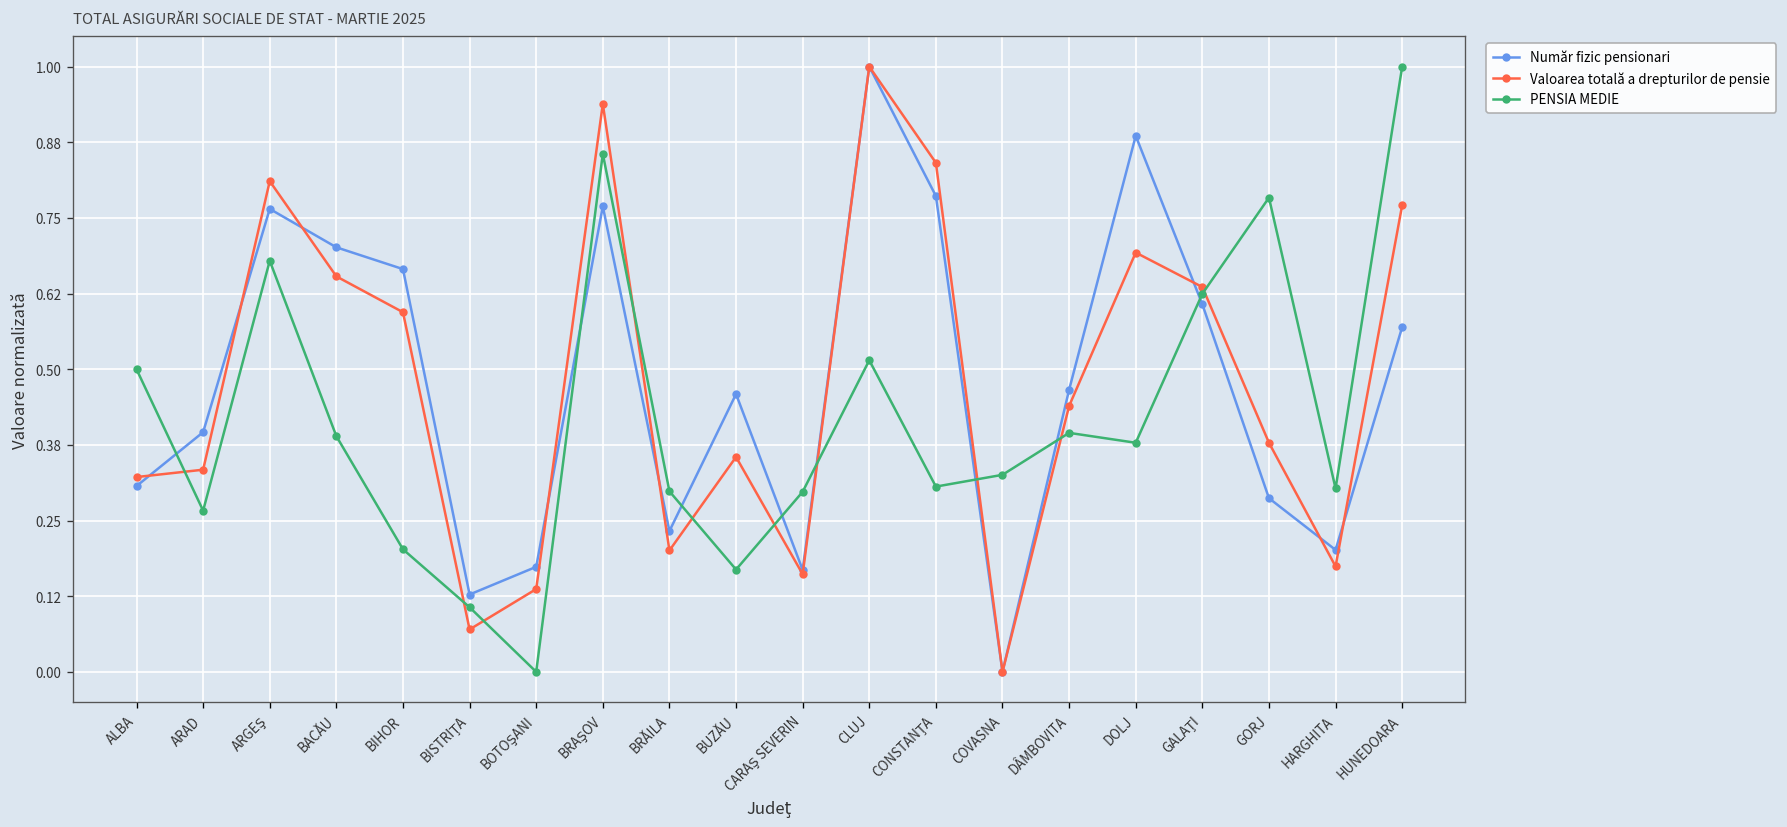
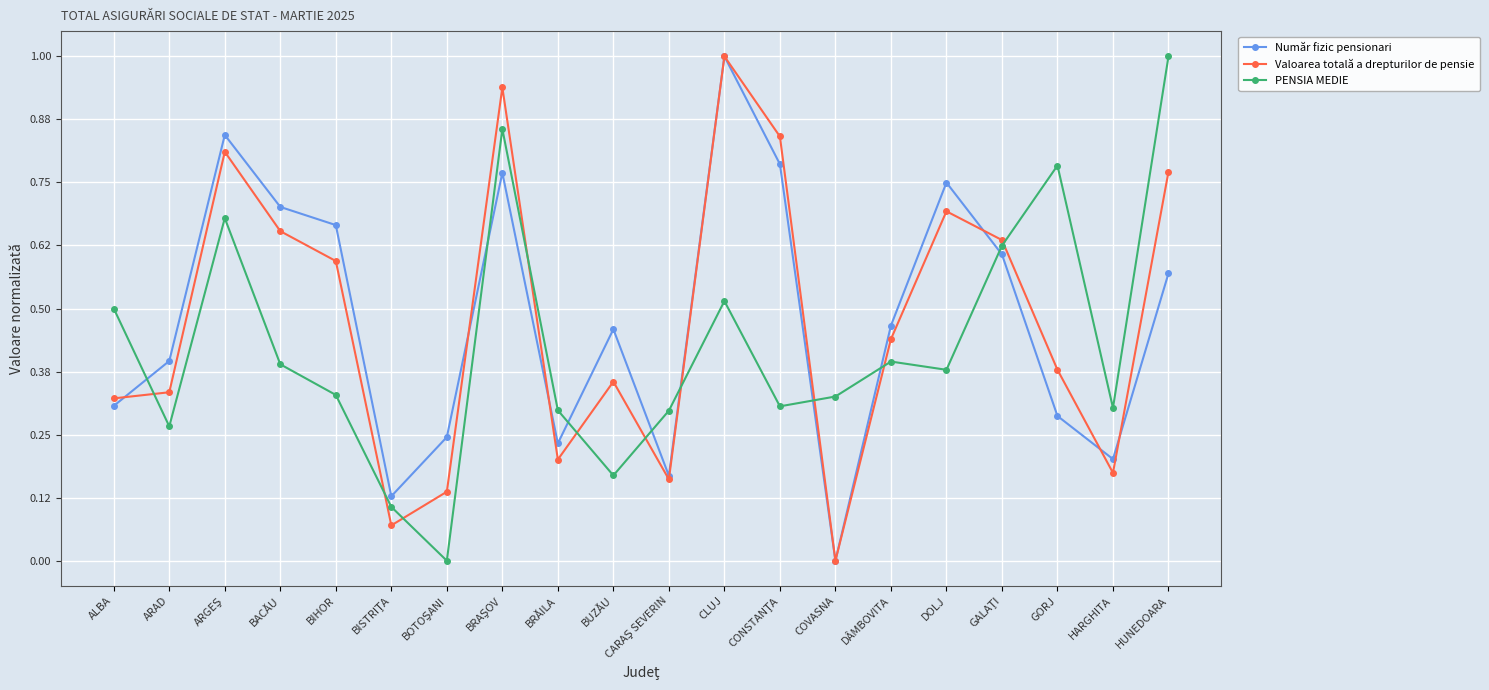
  {
    "Număr fizic pensionari": {
      "ALBA": 0.31,
      "ARAD": 0.40,
-     "ARGEŞ": 0.76,
+     "ARGEŞ": 0.84,
      "BACĂU": 0.70,
      "BIHOR": 0.67,
      "BISTRIŢA": 0.13,
-     "BOTOŞANI": 0.17,
+     "BOTOŞANI": 0.25,
      "BRAŞOV": 0.77,
      "BRĂILA": 0.23,
      "BUZĂU": 0.46,
      "CARAŞ SEVERIN": 0.17,
      "CONSTANŢA": 0.79,
      "DÂMBOVITA": 0.47,
-     "DOLJ": 0.89,
+     "DOLJ": 0.75,
      "GALAŢI": 0.61,
      "GORJ": 0.29,
      "HARGHITA": 0.20,
      "HUNEDOARA": 0.57
    },
    "Valoarea totală a drepturilor de pensie": {
      "ALBA": 0.32,
      "ARAD": 0.33,
      "ARGEŞ": 0.81,
      "BACĂU": 0.65,
      "BIHOR": 0.59,
      "BISTRIŢA": 0.07,
      "BOTOŞANI": 0.14,
      "BRAŞOV": 0.94,
      "BRĂILA": 0.20,
      "BUZĂU": 0.36,
      "CARAŞ SEVERIN": 0.16,
      "CONSTANŢA": 0.84,
      "DÂMBOVITA": 0.44,
      "DOLJ": 0.69,
      "GALAŢI": 0.64,
      "GORJ": 0.38,
      "HARGHITA": 0.17,
      "HUNEDOARA": 0.77
    },
    "PENSIA MEDIE": {
      "ALBA": 0.50,
      "ARAD": 0.27,
      "ARGEŞ": 0.68,
      "BACĂU": 0.39,
-     "BIHOR": 0.20,
+     "BIHOR": 0.33,
      "BISTRIŢA": 0.11,
      "BOTOŞANI": 0.00,
      "BRAŞOV": 0.86,
      "BRĂILA": 0.30,
      "BUZĂU": 0.17,
      "CARAŞ SEVERIN": 0.30,
      "CLUJ": 0.51,
      "CONSTANŢA": 0.31,
      "COVASNA": 0.33,
      "DÂMBOVITA": 0.39,
      "DOLJ": 0.38,
      "GALAŢI": 0.62,
      "GORJ": 0.78,
      "HARGHITA": 0.30,
      "HUNEDOARA": 1.00
    }
  }
